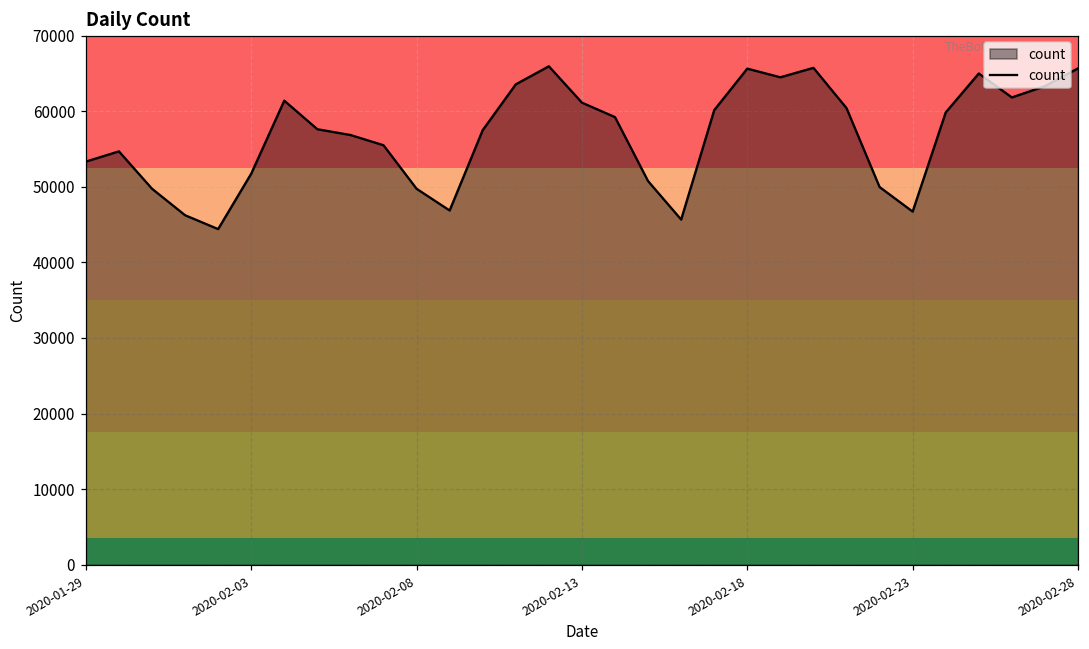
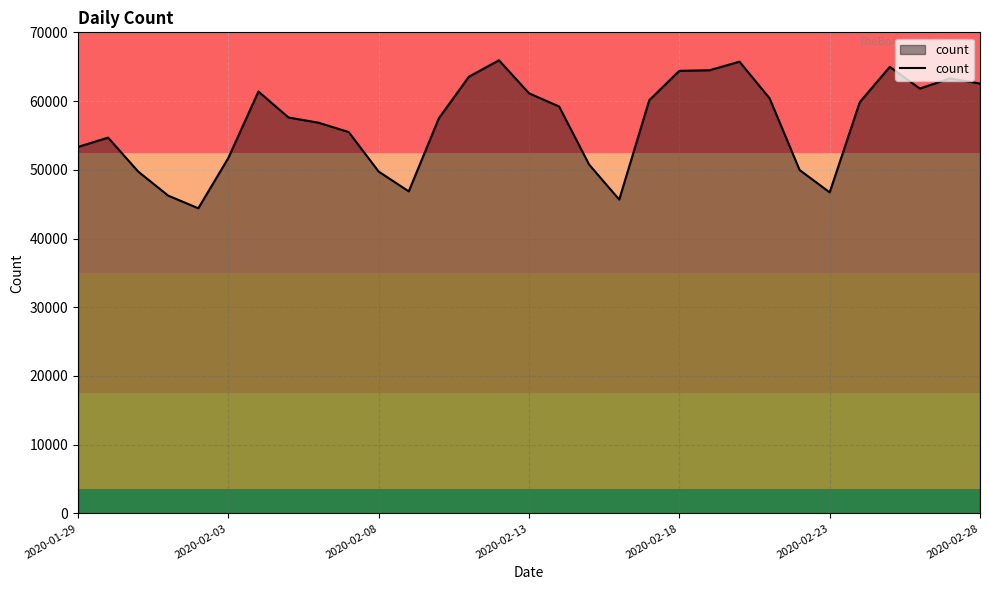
  {
    "2020-01-29": 53000,
    "2020-02-03": 52000,
    "2020-02-08": 50000,
    "2020-02-13": 61000,
-   "2020-02-18": 66000,
+   "2020-02-18": 64000,
    "2020-02-23": 47000,
-   "2020-02-28": 66000
+   "2020-02-28": 63000
  }
